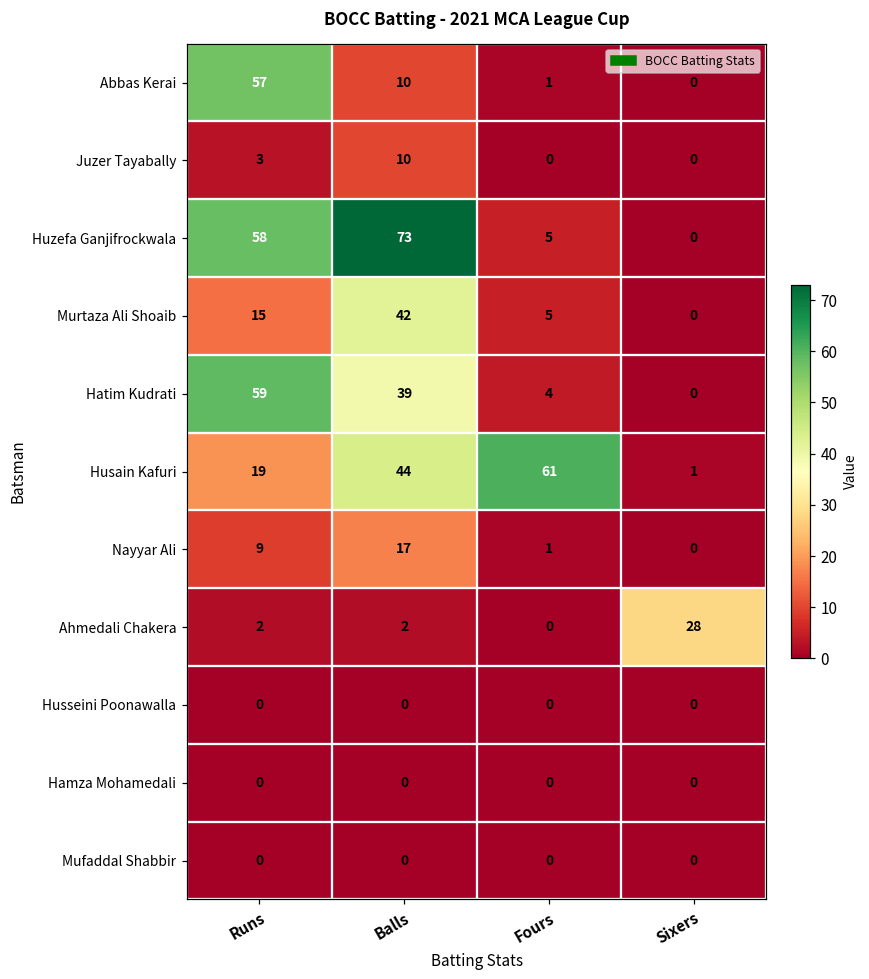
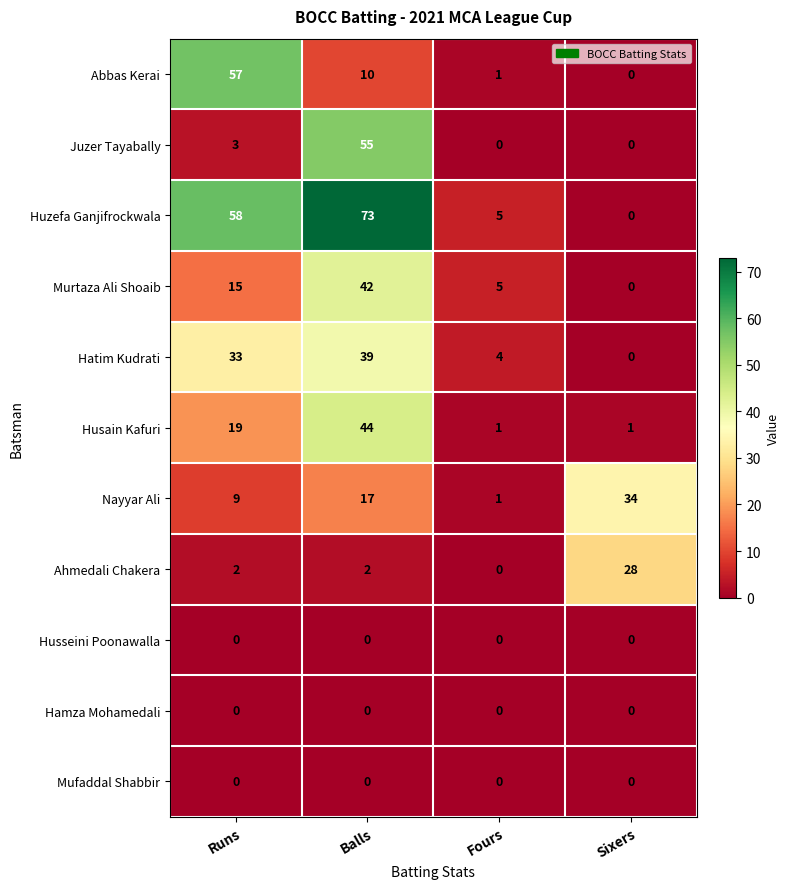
  {
    "Abbas Kerai": {
      "Runs": 57,
      "Balls": 10,
      "Fours": 1,
      "Sixers": 0
    },
    "Juzer Tayabally": {
      "Runs": 3,
-     "Balls": 10,
+     "Balls": 55,
      "Fours": 0,
      "Sixers": 0
    },
    "Huzefa Ganjifrockwala": {
      "Runs": 58,
      "Balls": 73,
      "Fours": 5,
      "Sixers": 0
    },
    "Murtaza Ali Shoaib": {
      "Runs": 15,
      "Balls": 42,
      "Fours": 5,
      "Sixers": 0
    },
    "Hatim Kudrati": {
-     "Runs": 59,
+     "Runs": 33,
      "Balls": 39,
      "Fours": 4,
      "Sixers": 0
    },
    "Husain Kafuri": {
      "Runs": 19,
      "Balls": 44,
-     "Fours": 61,
+     "Fours": 1,
      "Sixers": 1
    },
    "Nayyar Ali": {
      "Runs": 9,
      "Balls": 17,
      "Fours": 1,
-     "Sixers": 0
+     "Sixers": 34
    },
    "Ahmedali Chakera": {
      "Runs": 2,
      "Balls": 2,
      "Fours": 0,
      "Sixers": 28
    },
    "Husseini Poonawalla": {
      "Runs": 0,
      "Balls": 0,
      "Fours": 0,
      "Sixers": 0
    },
    "Hamza Mohamedali": {
      "Runs": 0,
      "Balls": 0,
      "Fours": 0,
      "Sixers": 0
    },
    "Mufaddal Shabbir": {
      "Runs": 0,
      "Balls": 0,
      "Fours": 0,
      "Sixers": 0
    }
  }
